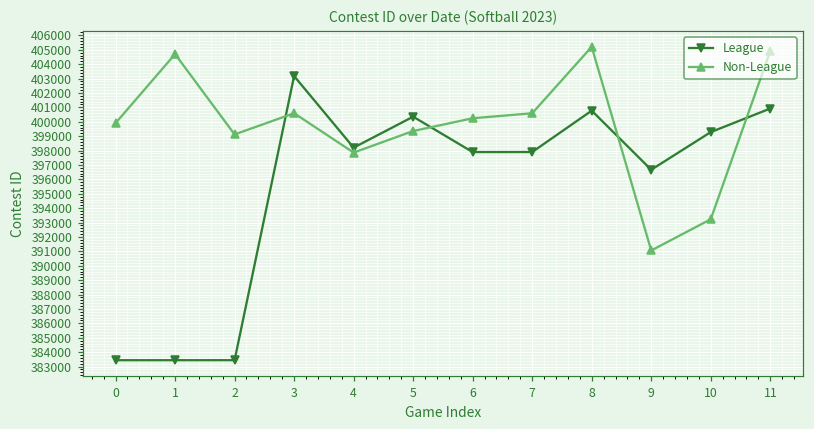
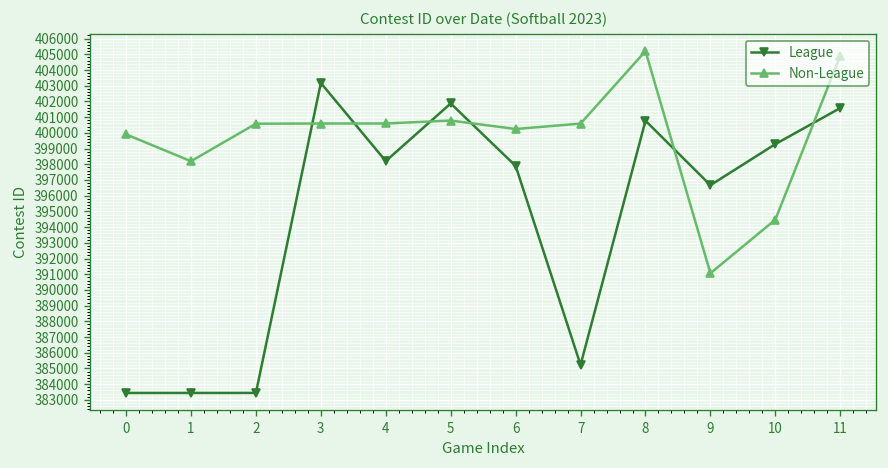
  {
    "League": {
      "0": 383400,
      "1": 383400,
      "2": 383400,
      "3": 403200,
      "4": 398200,
-     "5": 400400,
+     "5": 401900,
      "6": 397900,
-     "7": 397900,
+     "7": 385200,
      "8": 400800,
      "9": 396700,
      "10": 399300,
-     "11": 400900
+     "11": 401600
    },
    "Non-League": {
      "0": 399900,
-     "1": 404700,
-     "2": 399100,
+     "1": 398200,
+     "2": 400600,
      "3": 400600,
-     "4": 397900,
-     "5": 399400,
+     "4": 400600,
+     "5": 400800,
      "6": 400200,
      "7": 400600,
      "8": 405200,
      "9": 391100,
-     "10": 393200
+     "10": 394500
    }
  }
